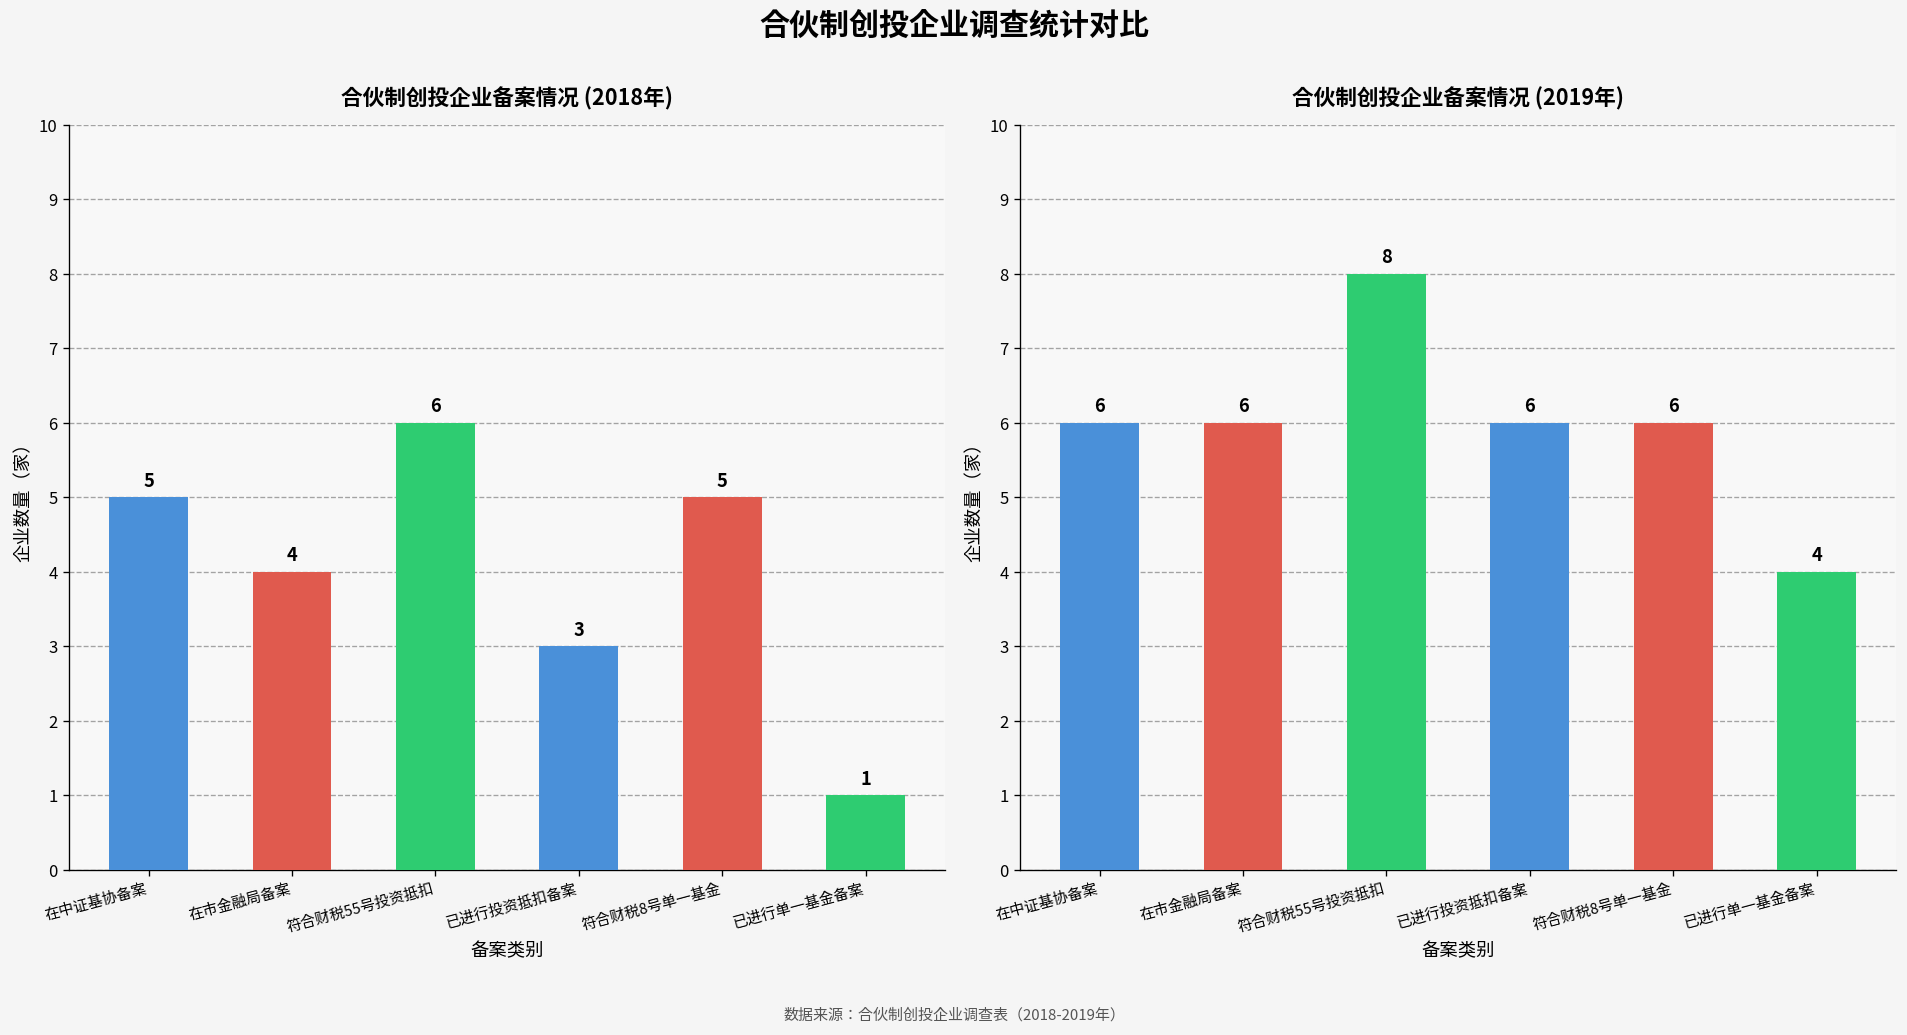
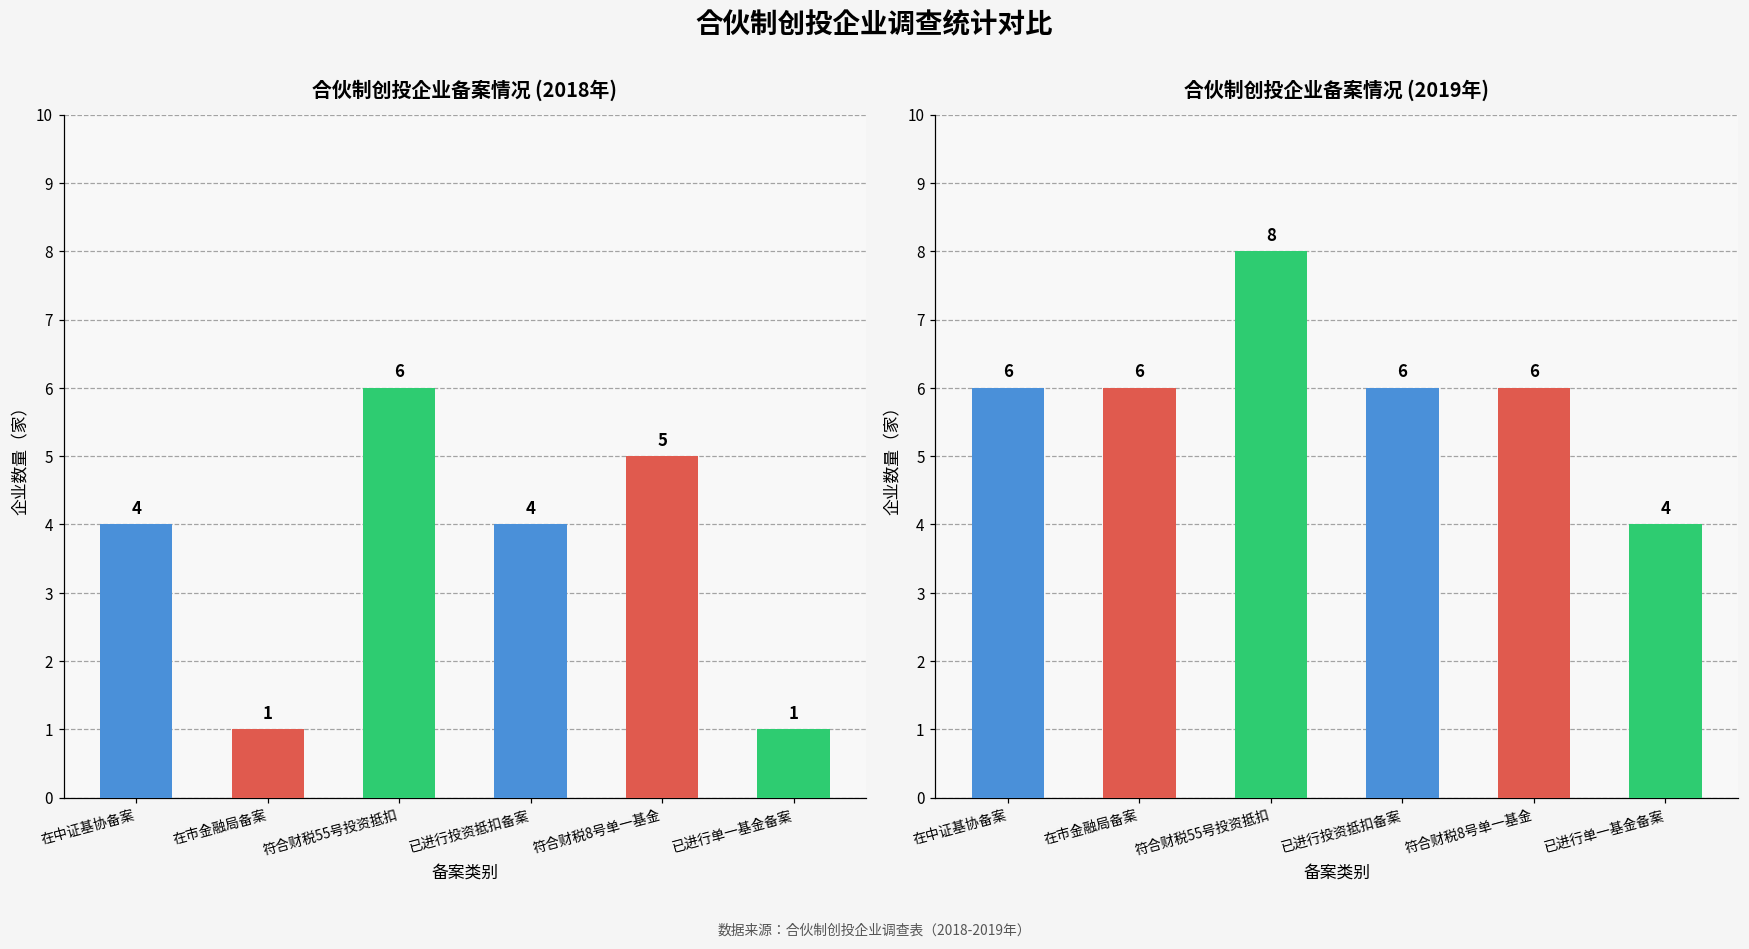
  {
    "合伙制创投企业备案情况 (2018年)": {
-     "在中证基协备案": 5,
-     "在市金融局备案": 4,
+     "在中证基协备案": 4,
+     "在市金融局备案": 1,
      "符合财税55号投资抵扣": 6,
-     "已进行投资抵扣备案": 3,
+     "已进行投资抵扣备案": 4,
      "符合财税8号单一基金": 5,
      "已进行单一基金备案": 1
    },
    "合伙制创投企业备案情况 (2019年)": {
      "在中证基协备案": 6,
      "在市金融局备案": 6,
      "符合财税55号投资抵扣": 8,
      "已进行投资抵扣备案": 6,
      "符合财税8号单一基金": 6,
      "已进行单一基金备案": 4
    }
  }
